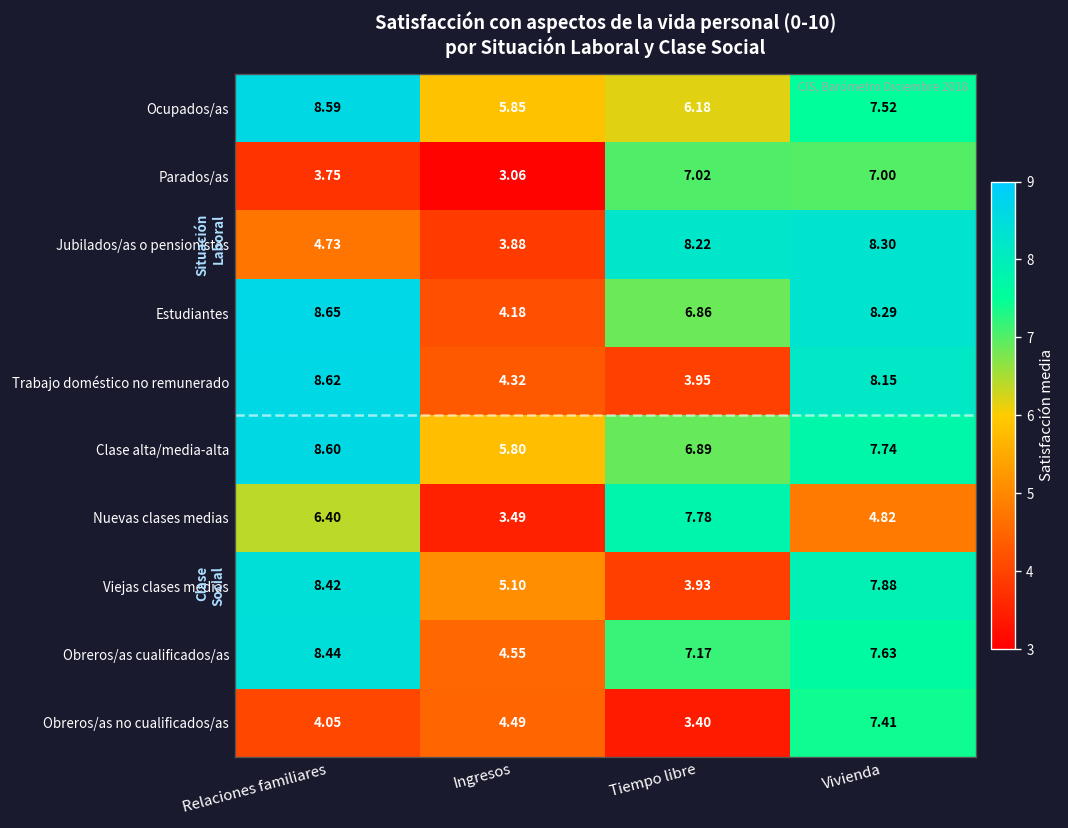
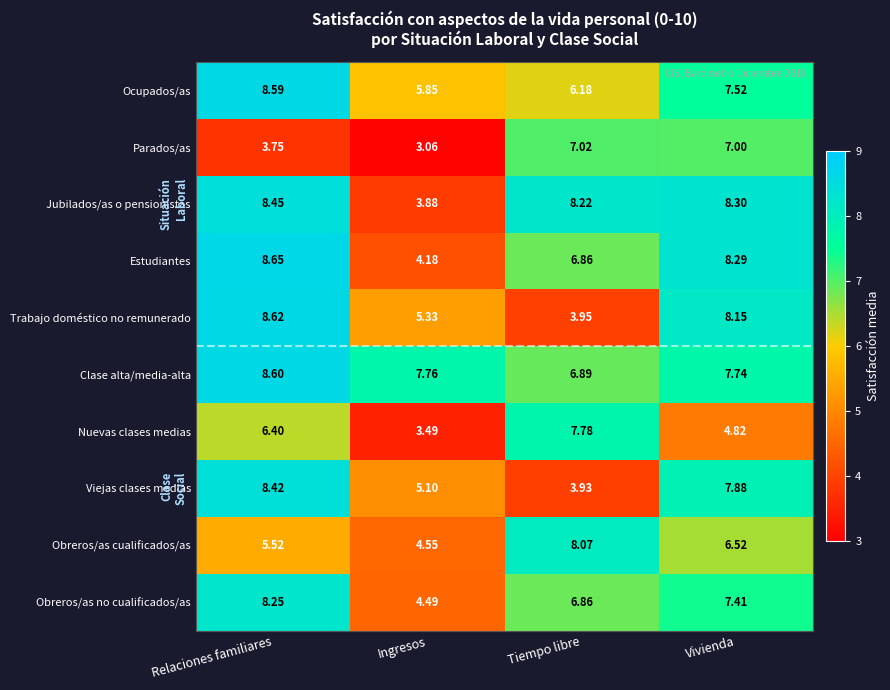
  {
    "Ocupados/as": {
      "Relaciones familiares": 8.59,
      "Ingresos": 5.85,
      "Tiempo libre": 6.18
    },
    "Parados/as": {
      "Relaciones familiares": 3.75,
      "Ingresos": 3.06,
      "Tiempo libre": 7.02,
      "Vivienda": 7.00
    },
    "Jubilados/as o pensionistas": {
-     "Relaciones familiares": 4.73,
+     "Relaciones familiares": 8.45,
      "Ingresos": 3.88,
      "Tiempo libre": 8.22,
      "Vivienda": 8.30
    },
    "Estudiantes": {
      "Relaciones familiares": 8.65,
      "Ingresos": 4.18,
      "Tiempo libre": 6.86,
      "Vivienda": 8.29
    },
    "Trabajo doméstico no remunerado": {
      "Relaciones familiares": 8.62,
-     "Ingresos": 4.32,
+     "Ingresos": 5.33,
      "Tiempo libre": 3.95,
      "Vivienda": 8.15
    },
    "Clase alta/media-alta": {
      "Relaciones familiares": 8.60,
-     "Ingresos": 5.80,
+     "Ingresos": 7.76,
      "Tiempo libre": 6.89,
      "Vivienda": 7.74
    },
    "Nuevas clases medias": {
      "Relaciones familiares": 6.40,
      "Ingresos": 3.49,
      "Tiempo libre": 7.78,
      "Vivienda": 4.82
    },
    "Viejas clases medias": {
      "Relaciones familiares": 8.42,
      "Ingresos": 5.10,
      "Tiempo libre": 3.93,
      "Vivienda": 7.88
    },
    "Obreros/as cualificados/as": {
-     "Relaciones familiares": 8.44,
+     "Relaciones familiares": 5.52,
      "Ingresos": 4.55,
-     "Tiempo libre": 7.17,
-     "Vivienda": 7.63
+     "Tiempo libre": 8.07,
+     "Vivienda": 6.52
    },
    "Obreros/as no cualificados/as": {
-     "Relaciones familiares": 4.05,
+     "Relaciones familiares": 8.25,
      "Ingresos": 4.49,
-     "Tiempo libre": 3.40,
+     "Tiempo libre": 6.86,
      "Vivienda": 7.41
    }
  }
